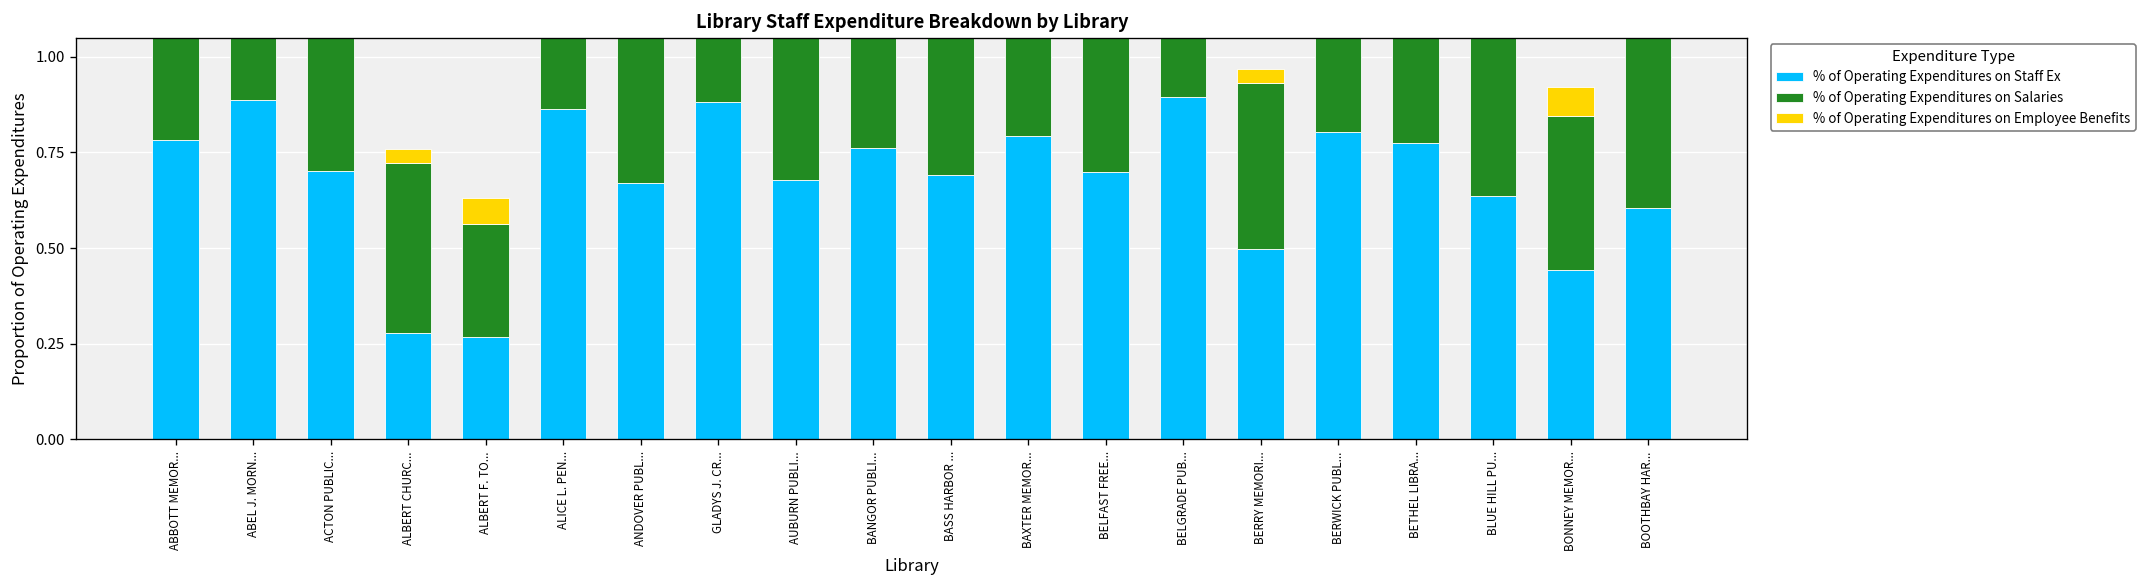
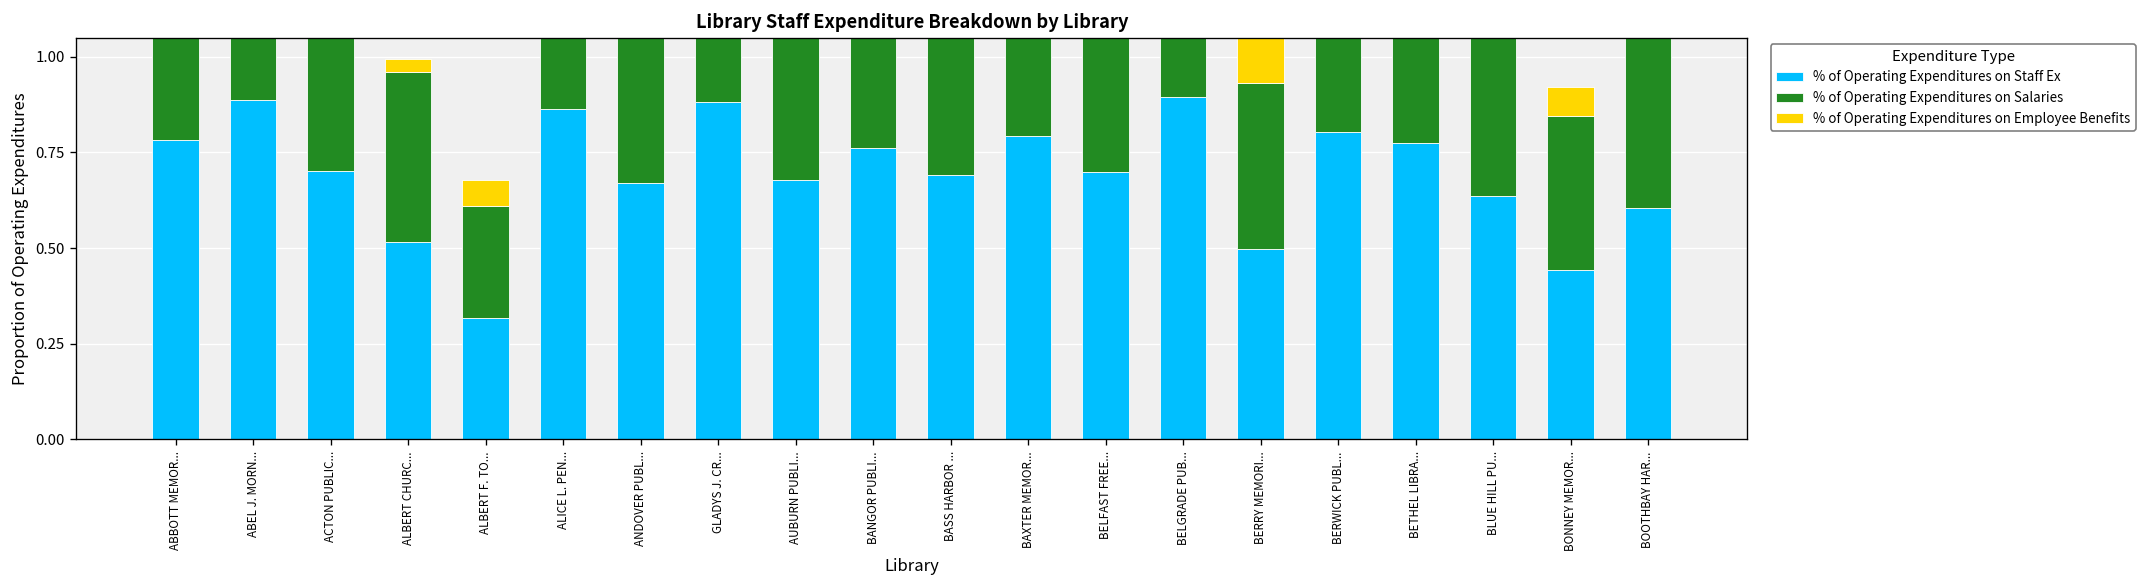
  {
    "% of Operating Expenditures on Staff Ex": {
      "ABBOTT MEMOR...": 0.78,
      "ABEL J. MORN...": 0.89,
      "ACTON PUBLIC...": 0.70,
-     "ALBERT CHURC...": 0.28,
-     "ALBERT F. TO...": 0.27,
+     "ALBERT CHURC...": 0.52,
+     "ALBERT F. TO...": 0.32,
      "ALICE L. PEN...": 0.86,
      "ANDOVER PUBL...": 0.67,
      "GLADYS J. CR...": 0.88,
      "AUBURN PUBLI...": 0.68,
      "BANGOR PUBLI...": 0.76,
      "BASS HARBOR ...": 0.69,
      "BAXTER MEMOR...": 0.79,
      "BELFAST FREE...": 0.70,
      "BELGRADE PUB...": 0.90,
      "BERRY MEMORI...": 0.50,
      "BERWICK PUBL...": 0.80,
      "BETHEL LIBRA...": 0.78,
      "BLUE HILL PU...": 0.64,
      "BONNEY MEMOR...": 0.44,
      "BOOTHBAY HAR...": 0.61
    },
    "% of Operating Expenditures on Salaries": {
      "ALBERT CHURC...": 0.44,
      "ALBERT F. TO...": 0.29,
      "BERRY MEMORI...": 0.43,
      "BONNEY MEMOR...": 0.40
    },
    "% of Operating Expenditures on Employee Benefits": {
      "ALBERT CHURC...": 0.04,
      "ALBERT F. TO...": 0.07,
-     "BERRY MEMORI...": 0.03,
+     "BERRY MEMORI...": 0.12,
      "BONNEY MEMOR...": 0.08
    }
  }
